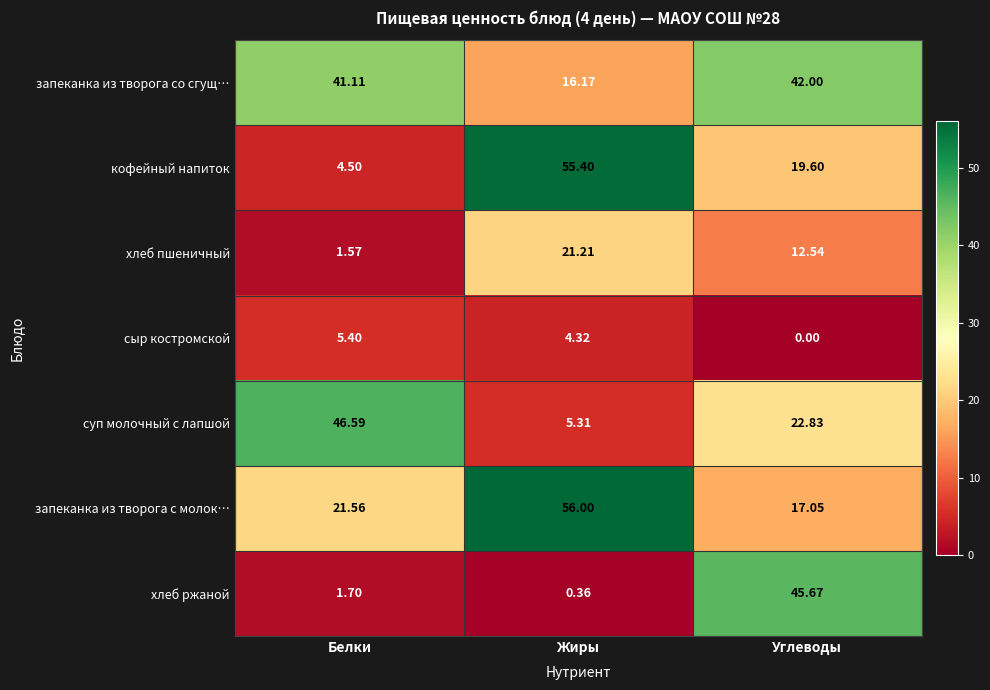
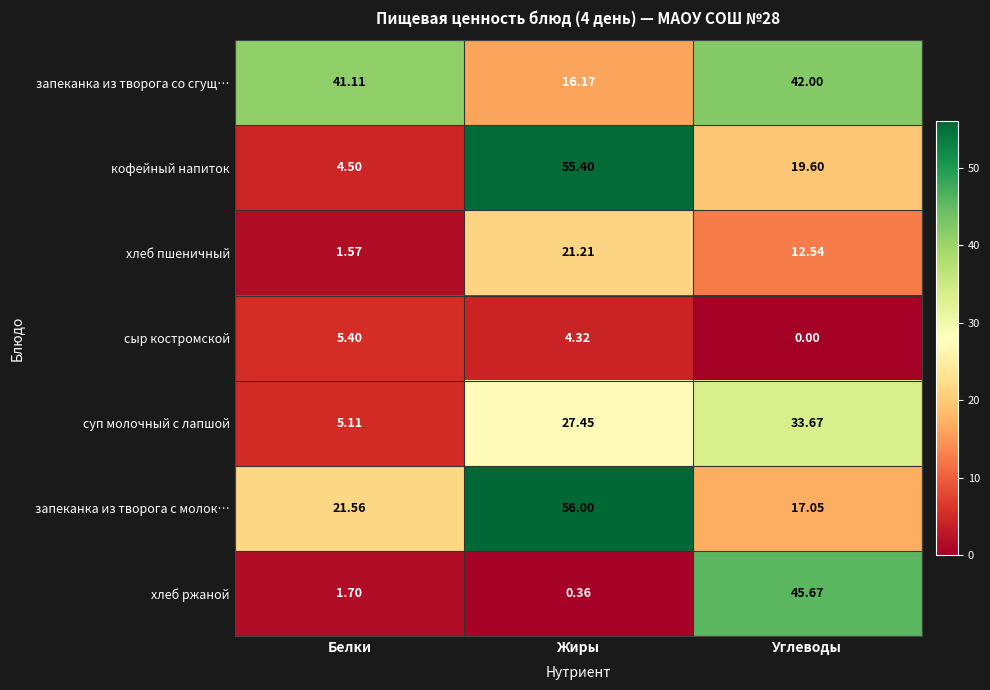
  {
    "запеканка из творога со сгущ…": {
      "Белки": 41.11,
      "Жиры": 16.17,
      "Углеводы": 42.00
    },
    "кофейный напиток": {
      "Белки": 4.50,
      "Жиры": 55.40,
      "Углеводы": 19.60
    },
    "хлеб пшеничный": {
      "Белки": 1.57,
      "Жиры": 21.21,
      "Углеводы": 12.54
    },
    "сыр костромской": {
      "Белки": 5.40,
      "Жиры": 4.32,
      "Углеводы": 0.00
    },
    "суп молочный с лапшой": {
-     "Белки": 46.59,
-     "Жиры": 5.31,
-     "Углеводы": 22.83
+     "Белки": 5.11,
+     "Жиры": 27.45,
+     "Углеводы": 33.67
    },
    "запеканка из творога с молок…": {
      "Белки": 21.56,
      "Жиры": 56.00,
      "Углеводы": 17.05
    },
    "хлеб ржаной": {
      "Белки": 1.70,
      "Жиры": 0.36,
      "Углеводы": 45.67
    }
  }
